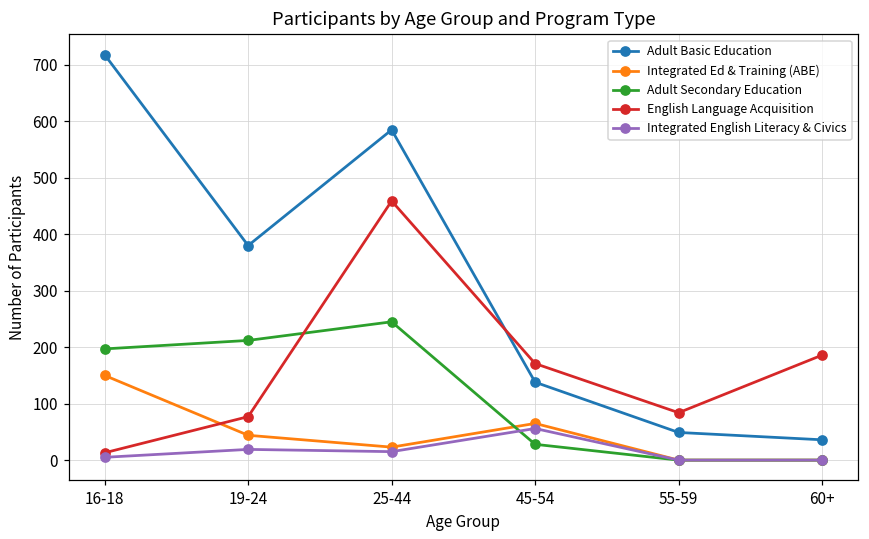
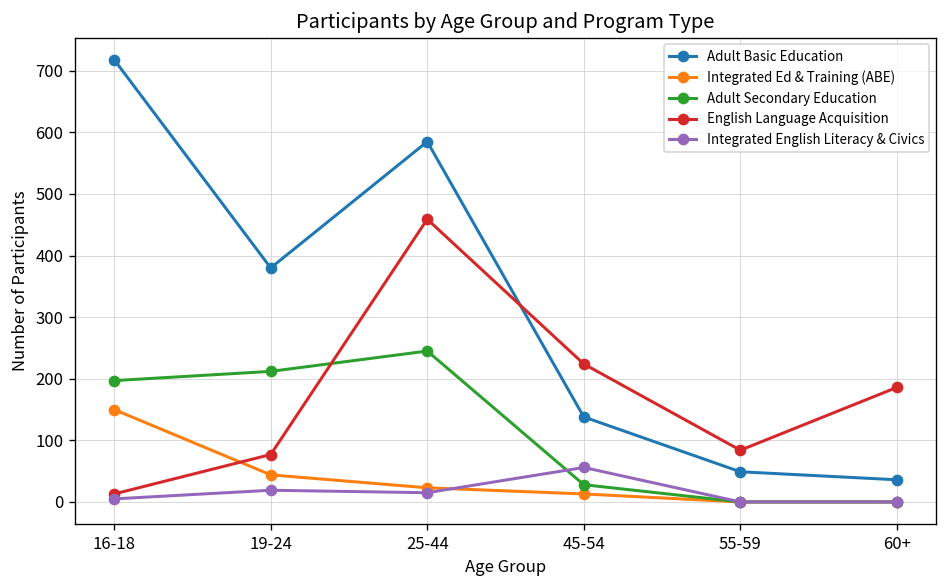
  {
    "Adult Basic Education": {
      "16-18": 720,
      "19-24": 380,
      "25-44": 590,
      "45-54": 140,
      "55-59": 50,
      "60+": 40
    },
    "Integrated Ed & Training (ABE)": {
      "16-18": 150,
      "19-24": 40,
      "25-44": 20,
-     "45-54": 70
+     "45-54": 10
    },
    "Adult Secondary Education": {
      "16-18": 200,
      "19-24": 210,
      "25-44": 250,
      "45-54": 30
    },
    "English Language Acquisition": {
      "16-18": 10,
      "19-24": 80,
      "25-44": 460,
-     "45-54": 170,
+     "45-54": 220,
      "55-59": 80,
      "60+": 190
    },
    "Integrated English Literacy & Civics": {
      "16-18": 10,
      "19-24": 20,
      "25-44": 20,
      "45-54": 60
    }
  }
